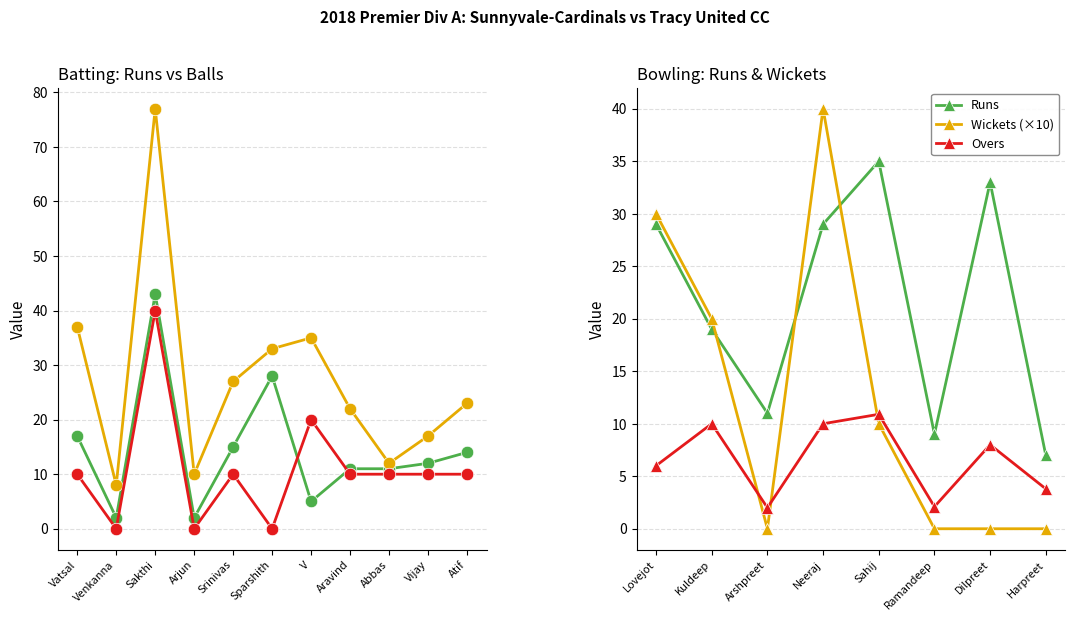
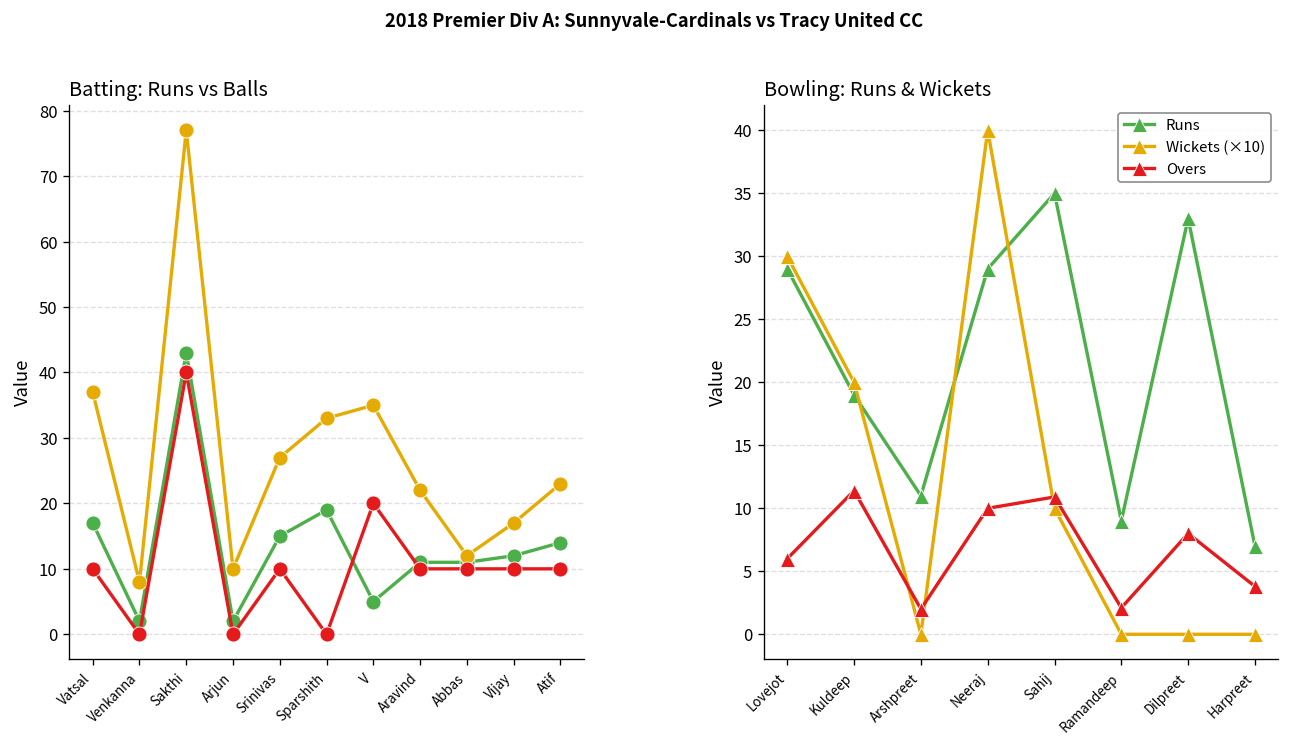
  {
    "Batting: Runs vs Balls": {
      "Runs": {
        "Vatsal": 17,
        "Venkanna": 2,
        "Sakthi": 43,
        "Arjun": 2,
        "Srinivas": 15,
-       "Sparshith": 28,
+       "Sparshith": 19,
        "V": 5,
        "Aravind": 11,
        "Abbas": 11,
        "Vijay": 12,
        "Atif": 14
      }
    },
    "Bowling: Runs & Wickets": {
      "Runs": {
        "Lovejot": 29.0,
        "Kuldeep": 19.0,
        "Arshpreet": 11.0,
        "Neeraj": 29.0,
        "Sahij": 35.0,
        "Ramandeep": 9.0,
        "Dilpreet": 33.0,
        "Harpreet": 7.0
      },
      "Wickets (×10)": {
        "Lovejot": 30.0,
        "Kuldeep": 20.0,
        "Arshpreet": 0.0,
        "Neeraj": 40.0,
        "Sahij": 10.0,
        "Ramandeep": 0.0,
        "Dilpreet": 0.0,
        "Harpreet": 0.0
      },
      "Overs": {
        "Lovejot": 6.0,
-       "Kuldeep": 10.0,
+       "Kuldeep": 11.4,
        "Arshpreet": 2.0,
        "Neeraj": 10.0,
        "Sahij": 10.9,
        "Ramandeep": 2.1,
        "Dilpreet": 8.0,
        "Harpreet": 3.8
      }
    }
  }
